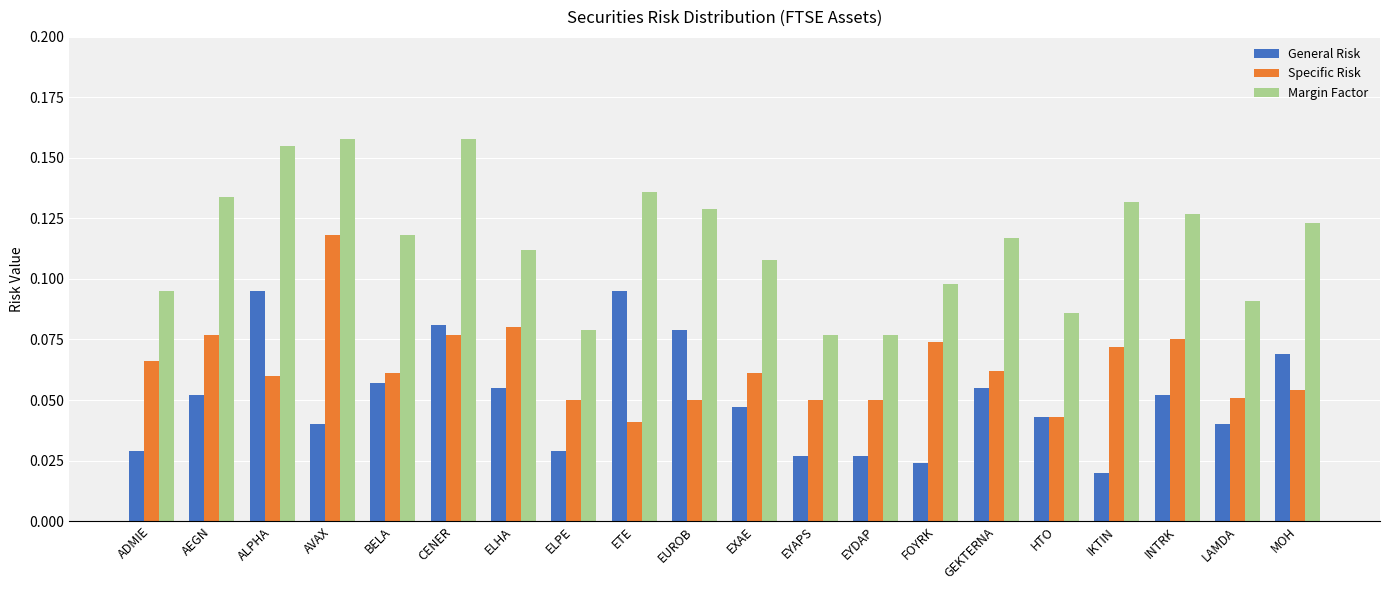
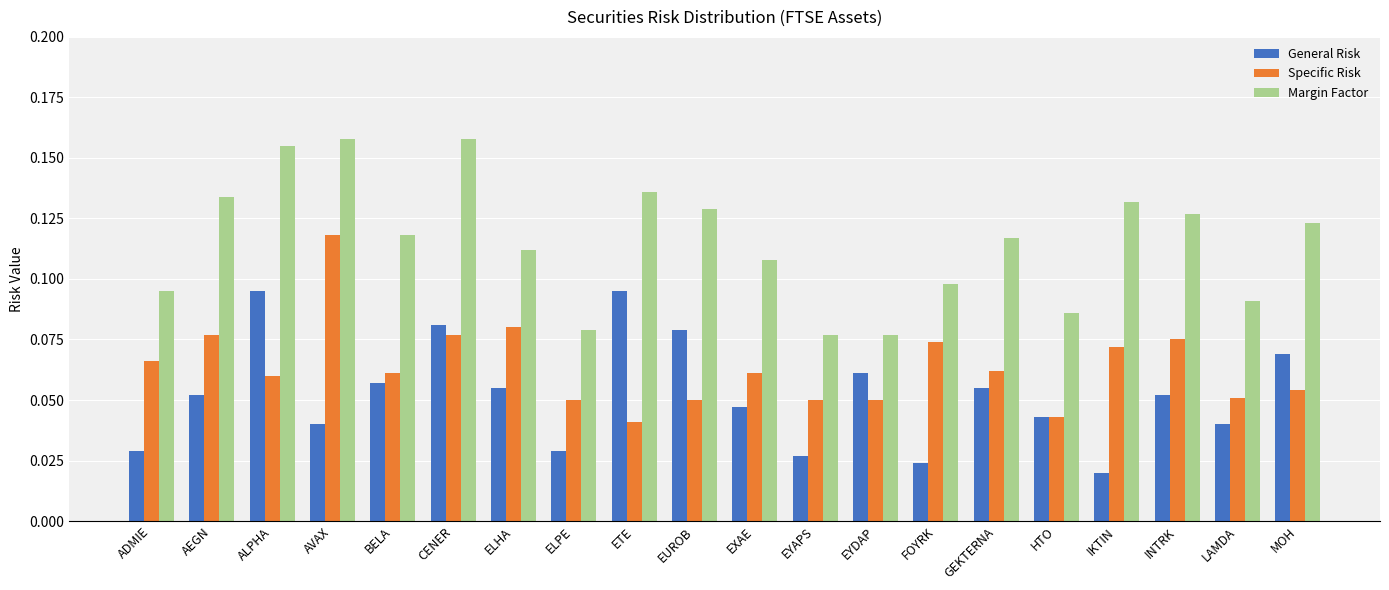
  {
    "General Risk": {
      "ADMIE": 0.029,
      "AEGN": 0.052,
      "ALPHA": 0.095,
      "AVAX": 0.040,
      "BELA": 0.057,
      "CENER": 0.081,
      "ELHA": 0.055,
      "ELPE": 0.029,
      "ETE": 0.095,
      "EUROB": 0.079,
      "EXAE": 0.047,
      "EYAPS": 0.027,
-     "EYDAP": 0.027,
+     "EYDAP": 0.061,
      "FOYRK": 0.024,
      "GEKTERNA": 0.055,
      "HTO": 0.043,
      "IKTIN": 0.020,
      "INTRK": 0.052,
      "LAMDA": 0.040,
      "MOH": 0.069
    },
    "Specific Risk": {
      "ADMIE": 0.066,
      "AEGN": 0.077,
      "ALPHA": 0.060,
      "AVAX": 0.118,
      "BELA": 0.061,
      "CENER": 0.077,
      "ELHA": 0.080,
      "ELPE": 0.050,
      "ETE": 0.041,
      "EUROB": 0.050,
      "EXAE": 0.061,
      "EYAPS": 0.050,
      "EYDAP": 0.050,
      "FOYRK": 0.074,
      "GEKTERNA": 0.062,
      "HTO": 0.043,
      "IKTIN": 0.072,
      "INTRK": 0.075,
      "LAMDA": 0.051,
      "MOH": 0.054
    },
    "Margin Factor": {
      "ADMIE": 0.095,
      "AEGN": 0.134,
      "ALPHA": 0.155,
      "AVAX": 0.158,
      "BELA": 0.118,
      "CENER": 0.158,
      "ELHA": 0.112,
      "ELPE": 0.079,
      "ETE": 0.136,
      "EUROB": 0.129,
      "EXAE": 0.108,
      "EYAPS": 0.077,
      "EYDAP": 0.077,
      "FOYRK": 0.098,
      "GEKTERNA": 0.117,
      "HTO": 0.086,
      "IKTIN": 0.132,
      "INTRK": 0.127,
      "LAMDA": 0.091,
      "MOH": 0.123
    }
  }
